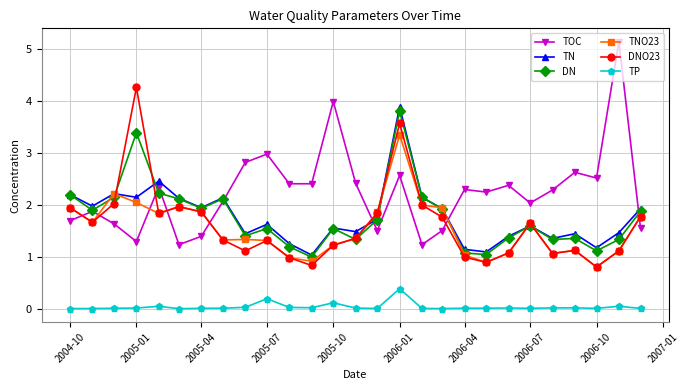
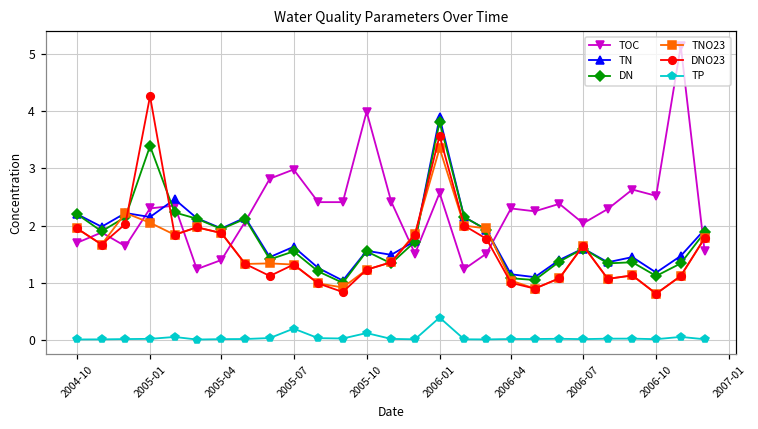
  {
    "TOC": {
      "2004-10": 1.7,
-     "2005-01": 1.3,
+     "2005-01": 2.3,
      "2005-04": 1.4,
      "2005-07": 3.0,
      "2005-10": 4.0,
      "2006-01": 2.6,
      "2006-04": 2.3,
      "2006-07": 2.0,
      "2006-10": 2.5
    },
    "TN": {
      "2005-01": 2.2,
      "2005-07": 1.6,
      "2006-01": 3.9,
      "2006-04": 1.2,
      "2006-10": 1.2
    },
    "DN": {
      "2005-01": 3.4,
      "2005-07": 1.6,
      "2006-01": 3.8,
      "2006-10": 1.1
    },
    "TNO23": {
      "2005-01": 2.1,
      "2006-01": 3.4
    },
    "DNO23": {
      "2005-01": 4.3,
      "2006-01": 3.6
    },
    "TP": {
      "2004-10": 0.0,
      "2005-01": 0.0,
      "2005-04": 0.0,
      "2005-07": 0.2,
      "2005-10": 0.1,
      "2006-01": 0.4,
      "2006-04": 0.0,
      "2006-07": 0.0,
      "2006-10": 0.0
    }
  }
